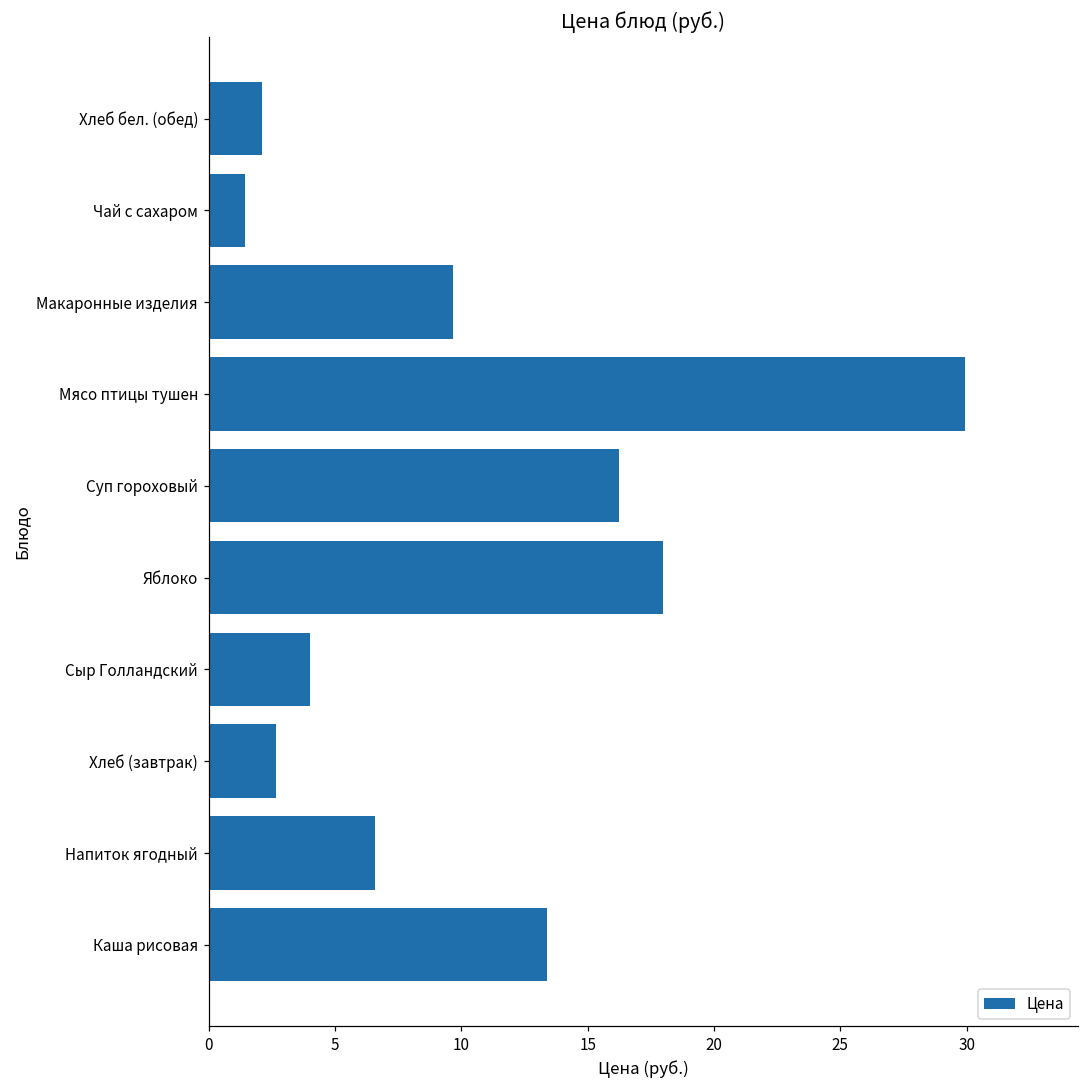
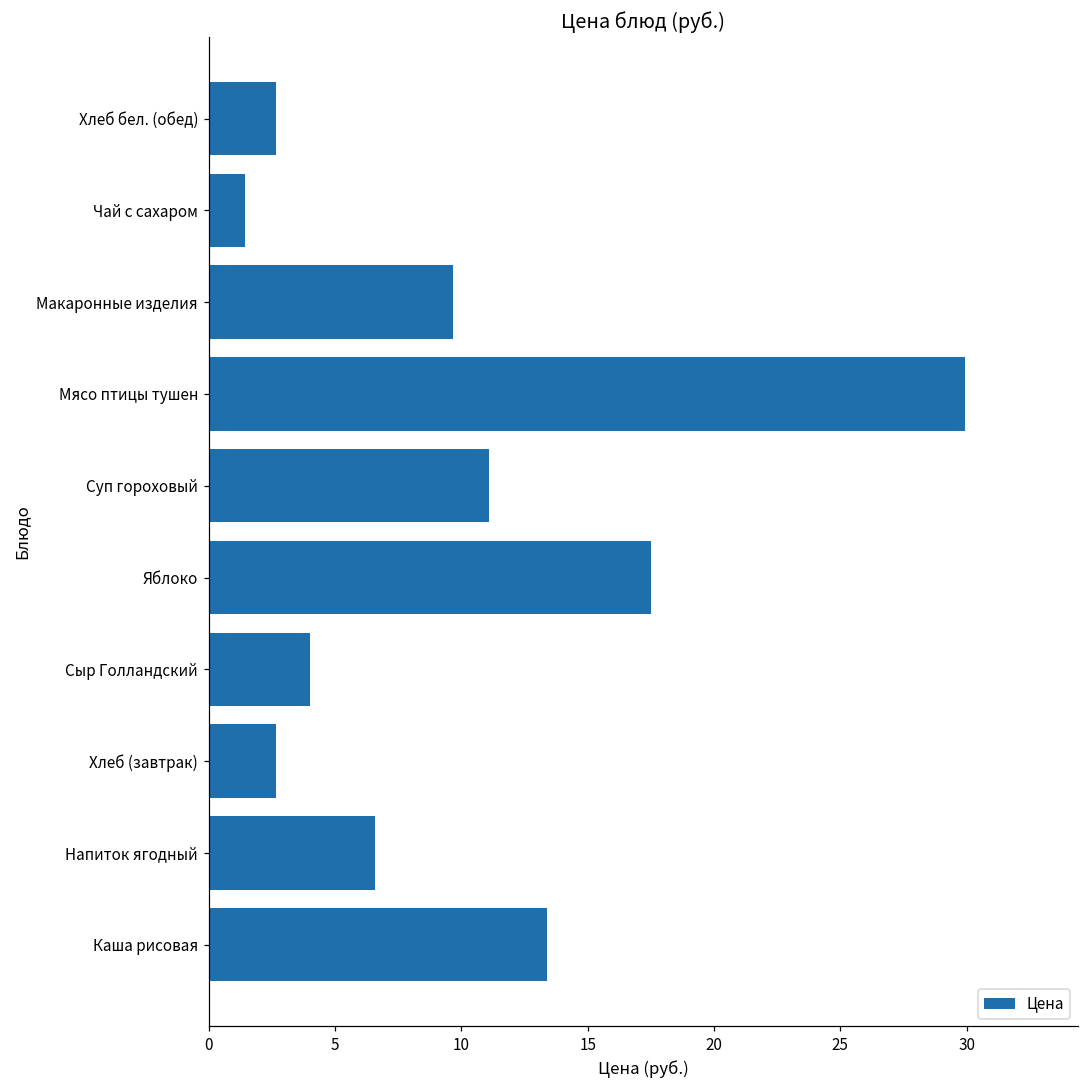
  {
-   "Хлеб бел. (обед)": 2.1,
+   "Хлеб бел. (обед)": 2.7,
    "Чай с сахаром": 1.5,
    "Макаронные изделия": 9.7,
    "Мясо птицы тушен": 29.9,
-   "Суп гороховый": 16.2,
-   "Яблоко": 18.0,
+   "Суп гороховый": 11.1,
+   "Яблоко": 17.5,
    "Сыр Голландский": 4.0,
    "Хлеб (завтрак)": 2.7,
    "Напиток ягодный": 6.6,
    "Каша рисовая": 13.4
  }
